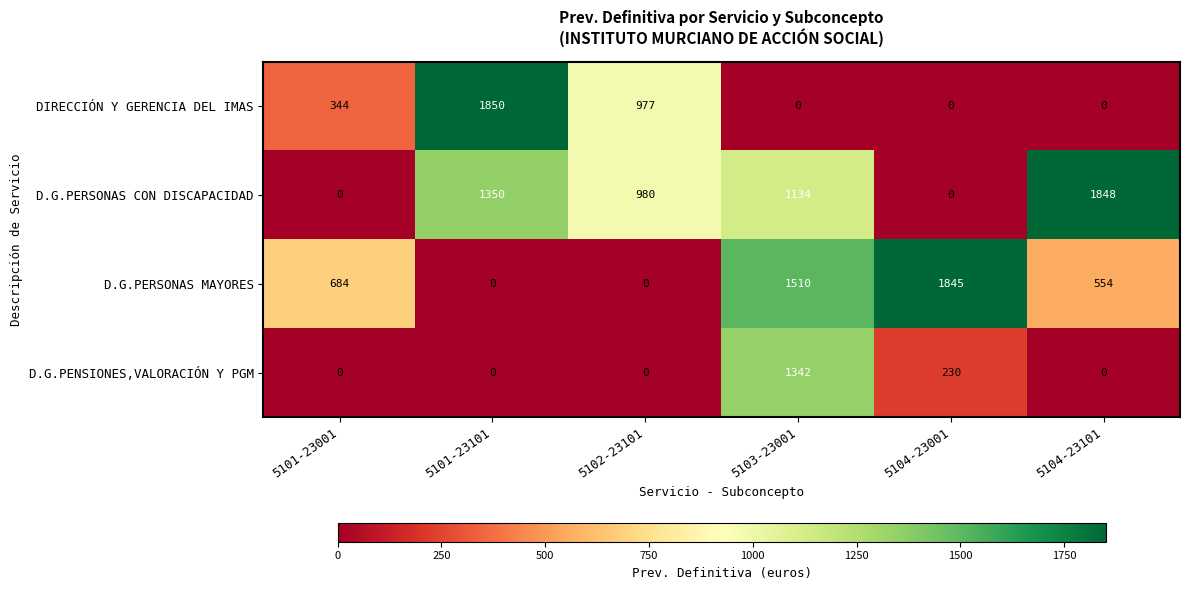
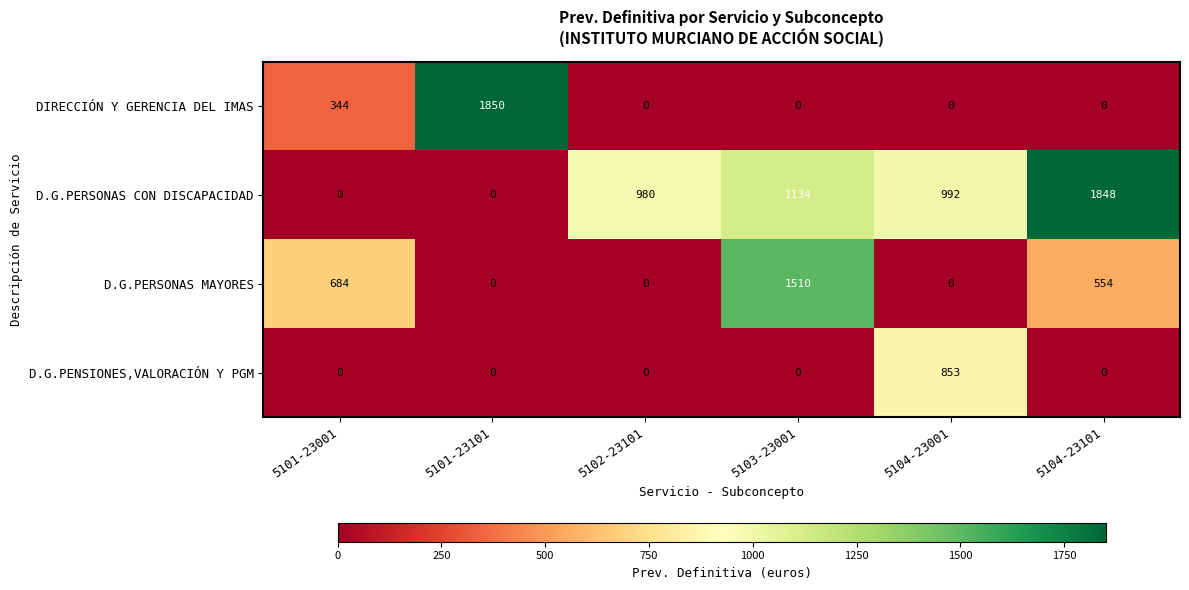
  {
    "DIRECCIÓN Y GERENCIA DEL IMAS": {
      "5101-23001": 344,
      "5101-23101": 1850,
-     "5102-23101": 977,
+     "5102-23101": 0,
      "5103-23001": 0,
      "5104-23001": 0,
      "5104-23101": 0
    },
    "D.G.PERSONAS CON DISCAPACIDAD": {
      "5101-23001": 0,
-     "5101-23101": 1350,
+     "5101-23101": 0,
      "5102-23101": 980,
      "5103-23001": 1134,
-     "5104-23001": 0,
+     "5104-23001": 992,
      "5104-23101": 1848
    },
    "D.G.PERSONAS MAYORES": {
      "5101-23001": 684,
      "5101-23101": 0,
      "5102-23101": 0,
      "5103-23001": 1510,
-     "5104-23001": 1845,
+     "5104-23001": 0,
      "5104-23101": 554
    },
    "D.G.PENSIONES,VALORACIÓN Y PGM": {
      "5101-23001": 0,
      "5101-23101": 0,
      "5102-23101": 0,
-     "5103-23001": 1342,
-     "5104-23001": 230,
+     "5103-23001": 0,
+     "5104-23001": 853,
      "5104-23101": 0
    }
  }
